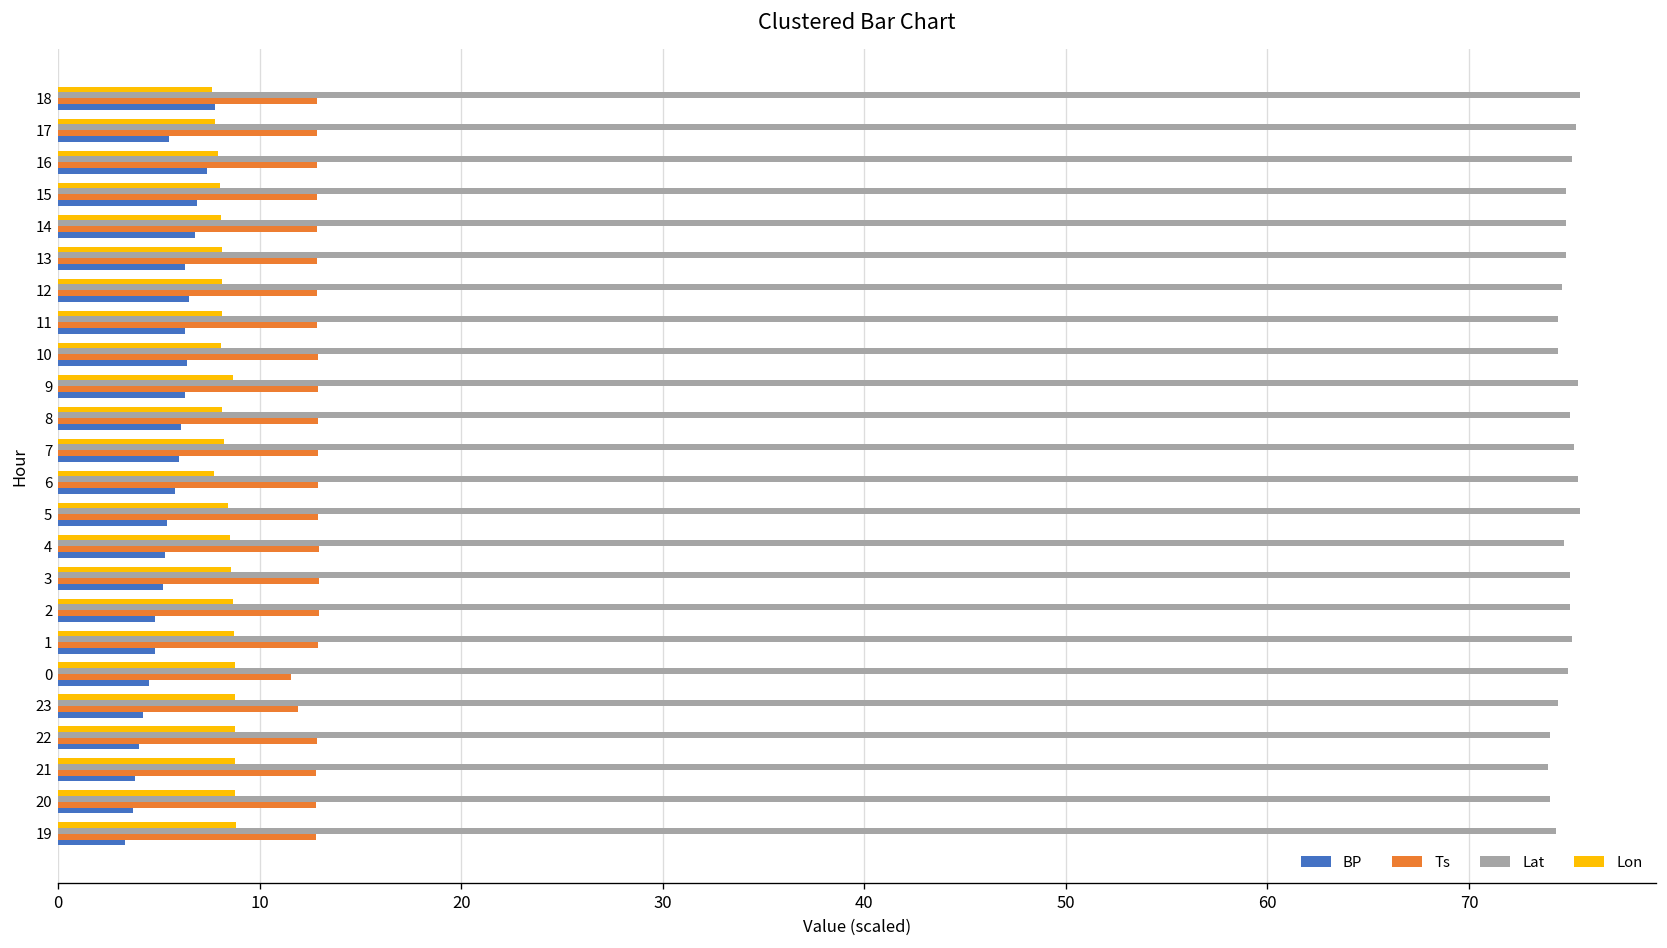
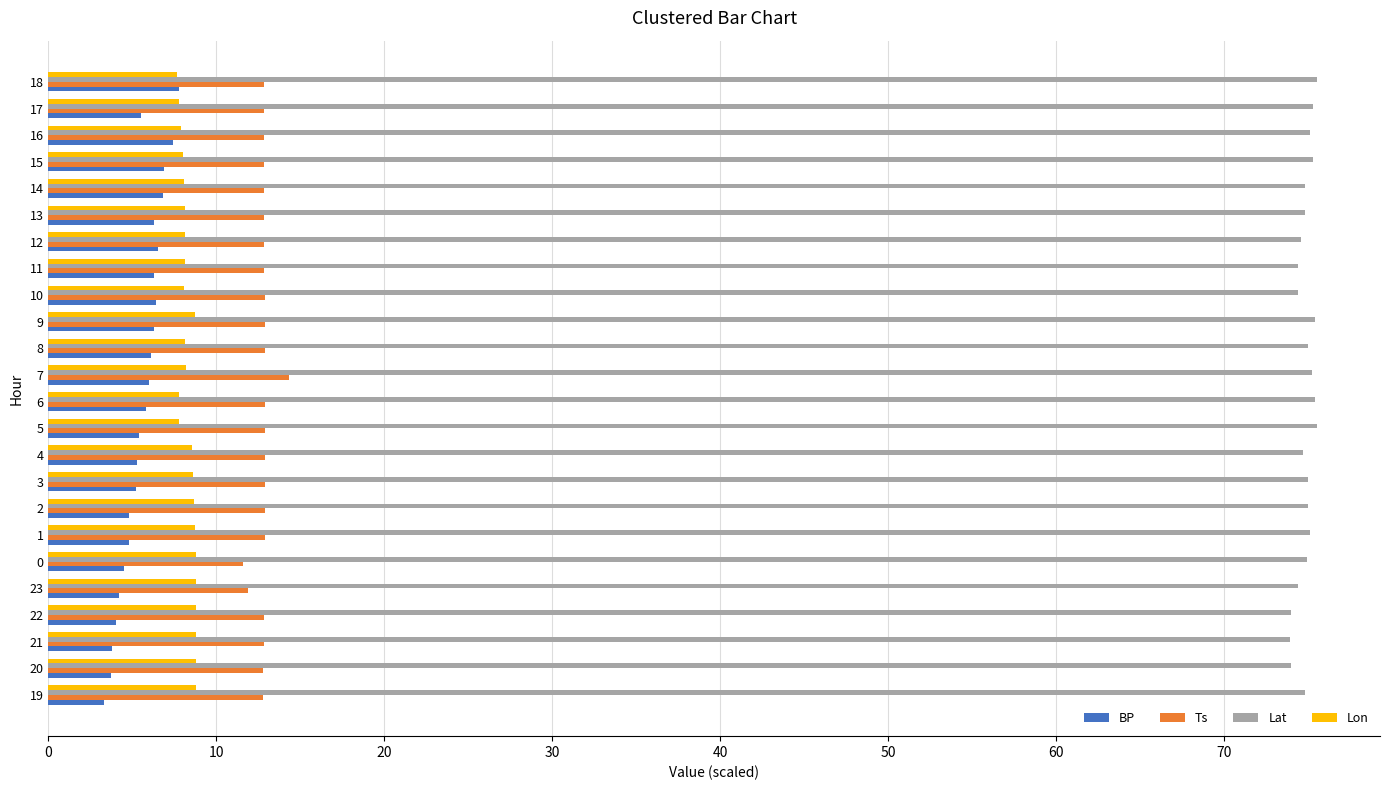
  {
    "BP": {
      "18": 7.8,
      "17": 5.5,
      "16": 7.4,
      "15": 6.9,
      "14": 6.8,
      "13": 6.3,
      "12": 6.5,
      "11": 6.3,
      "10": 6.4,
      "9": 6.3,
      "8": 6.1,
      "7": 6.0,
      "6": 5.8,
      "5": 5.4,
      "4": 5.3,
      "3": 5.2,
      "2": 4.8,
      "1": 4.8,
      "0": 4.5,
      "23": 4.2,
      "22": 4.0,
      "21": 3.8,
      "20": 3.7,
      "19": 3.3
    },
    "Ts": {
      "18": 12.8,
      "17": 12.8,
      "16": 12.8,
      "15": 12.8,
      "14": 12.9,
      "13": 12.9,
      "12": 12.9,
      "11": 12.9,
      "10": 12.9,
      "9": 12.9,
      "8": 12.9,
-     "7": 12.9,
+     "7": 14.3,
      "6": 12.9,
      "5": 12.9,
      "4": 12.9,
      "3": 12.9,
      "2": 12.9,
      "1": 12.9,
      "0": 11.6,
      "23": 11.9,
      "22": 12.8,
      "21": 12.8,
      "20": 12.8,
      "19": 12.8
    },
    "Lat": {
      "18": 75.5,
      "17": 75.3,
      "16": 75.1,
-     "15": 74.8,
+     "15": 75.3,
      "14": 74.8,
      "13": 74.8,
      "12": 74.6,
      "11": 74.4,
      "10": 74.4,
      "9": 75.4,
      "8": 75.0,
      "7": 75.2,
      "6": 75.4,
      "5": 75.5,
      "4": 74.7,
      "3": 75.0,
      "2": 75.0,
      "1": 75.1,
      "0": 74.9,
      "23": 74.4,
      "22": 74.0,
      "21": 73.9,
      "20": 74.0,
-     "19": 74.3
+     "19": 74.8
    },
    "Lon": {
      "18": 7.6,
      "17": 7.8,
      "16": 7.9,
      "15": 8.0,
      "14": 8.1,
      "13": 8.1,
      "12": 8.1,
      "11": 8.1,
      "10": 8.1,
      "9": 8.7,
      "8": 8.1,
      "7": 8.2,
      "6": 7.8,
-     "5": 8.4,
+     "5": 7.8,
      "4": 8.5,
      "3": 8.6,
      "2": 8.7,
      "1": 8.7,
      "0": 8.8,
      "23": 8.8,
      "22": 8.8,
      "21": 8.8,
      "20": 8.8,
      "19": 8.8
    }
  }
